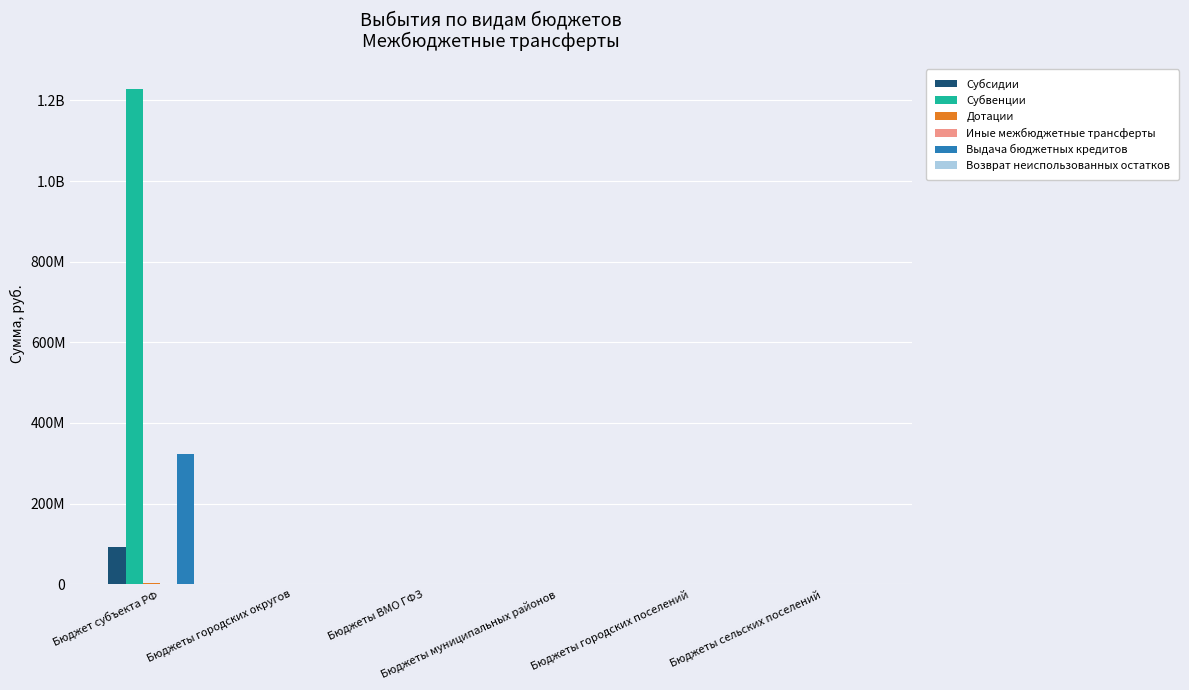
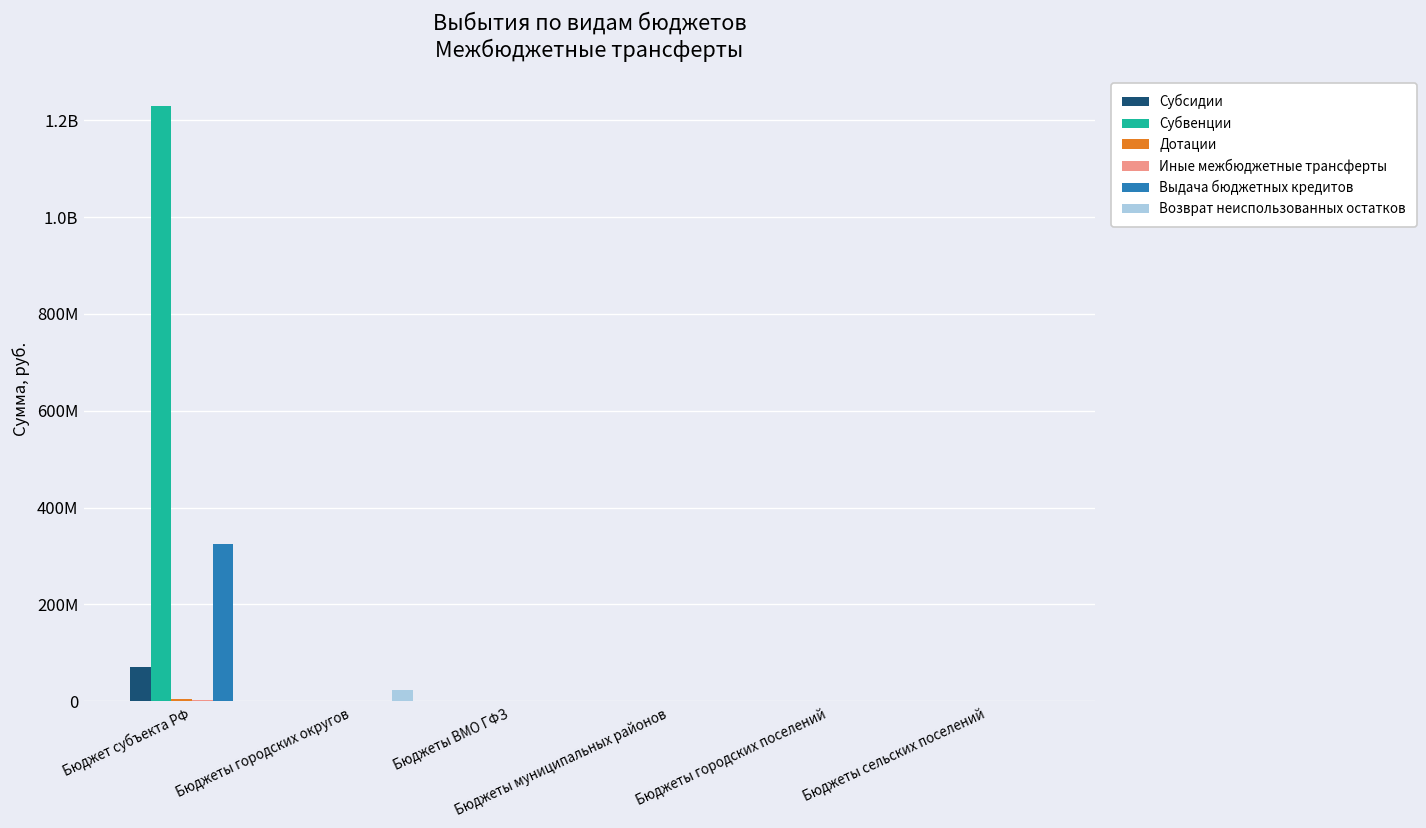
  {
    "Субсидии": {
-     "Бюджет субъекта РФ": 90000000,
+     "Бюджет субъекта РФ": 70000000,
      "Бюджеты городских округов": 0,
      "Бюджеты ВМО ГФЗ": 0,
      "Бюджеты муниципальных районов": 0,
      "Бюджеты городских поселений": 0,
      "Бюджеты сельских поселений": 0
    },
    "Субвенции": {
      "Бюджет субъекта РФ": 1230000000,
      "Бюджеты городских округов": 0,
      "Бюджеты ВМО ГФЗ": 0,
      "Бюджеты муниципальных районов": 0,
      "Бюджеты городских поселений": 0,
      "Бюджеты сельских поселений": 0
    },
    "Дотации": {
      "Бюджеты городских округов": 0,
      "Бюджеты ВМО ГФЗ": 0,
      "Бюджеты муниципальных районов": 0,
      "Бюджеты городских поселений": 0,
      "Бюджеты сельских поселений": 0
    },
    "Иные межбюджетные трансферты": {
      "Бюджеты городских округов": 0,
      "Бюджеты ВМО ГФЗ": 0,
      "Бюджеты муниципальных районов": 0,
      "Бюджеты городских поселений": 0,
      "Бюджеты сельских поселений": 0
    },
    "Выдача бюджетных кредитов": {
      "Бюджет субъекта РФ": 320000000,
      "Бюджеты городских округов": 0,
      "Бюджеты ВМО ГФЗ": 0,
      "Бюджеты муниципальных районов": 0,
      "Бюджеты городских поселений": 0,
      "Бюджеты сельских поселений": 0
    },
    "Возврат неиспользованных остатков": {
      "Бюджет субъекта РФ": 0,
-     "Бюджеты городских округов": 0,
+     "Бюджеты городских округов": 20000000,
      "Бюджеты ВМО ГФЗ": 0,
      "Бюджеты муниципальных районов": 0,
      "Бюджеты городских поселений": 0,
      "Бюджеты сельских поселений": 0
    }
  }
